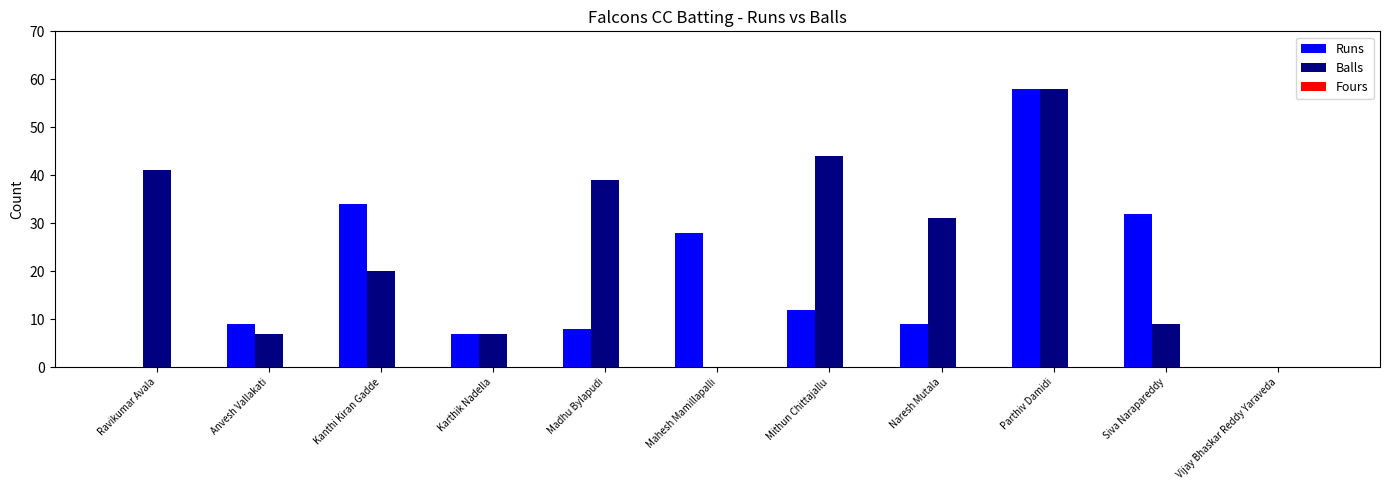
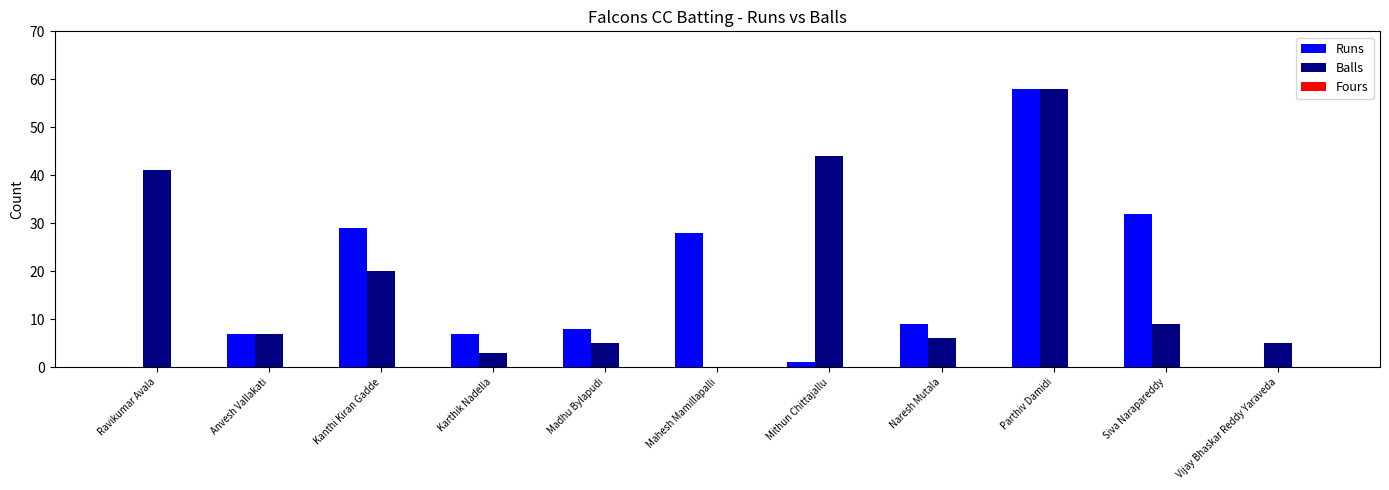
  {
    "Runs": {
      "Ravikumar Avala": 0,
-     "Anvesh Vallakati": 9,
-     "Kanthi Kiran Gadde": 34,
+     "Anvesh Vallakati": 7,
+     "Kanthi Kiran Gadde": 29,
      "Karthik Nadella": 7,
      "Madhu Bylapudi": 8,
      "Mahesh Mamillapalli": 28,
-     "Mithun Chittajallu": 12,
+     "Mithun Chittajallu": 1,
      "Naresh Mutala": 9,
      "Parthiv Damidi": 58,
      "Siva Narapareddy": 32,
      "Vijay Bhaskar Reddy Yaraveda": 0
    },
    "Balls": {
      "Ravikumar Avala": 41,
      "Anvesh Vallakati": 7,
      "Kanthi Kiran Gadde": 20,
-     "Karthik Nadella": 7,
-     "Madhu Bylapudi": 39,
+     "Karthik Nadella": 3,
+     "Madhu Bylapudi": 5,
      "Mahesh Mamillapalli": 0,
      "Mithun Chittajallu": 44,
-     "Naresh Mutala": 31,
+     "Naresh Mutala": 6,
      "Parthiv Damidi": 58,
      "Siva Narapareddy": 9,
-     "Vijay Bhaskar Reddy Yaraveda": 0
+     "Vijay Bhaskar Reddy Yaraveda": 5
    },
    "Fours": {
      "Ravikumar Avala": 0,
      "Anvesh Vallakati": 0,
      "Kanthi Kiran Gadde": 0,
      "Karthik Nadella": 0,
      "Madhu Bylapudi": 0,
      "Mahesh Mamillapalli": 0,
      "Mithun Chittajallu": 0,
      "Naresh Mutala": 0,
      "Parthiv Damidi": 0,
      "Siva Narapareddy": 0,
      "Vijay Bhaskar Reddy Yaraveda": 0
    }
  }
